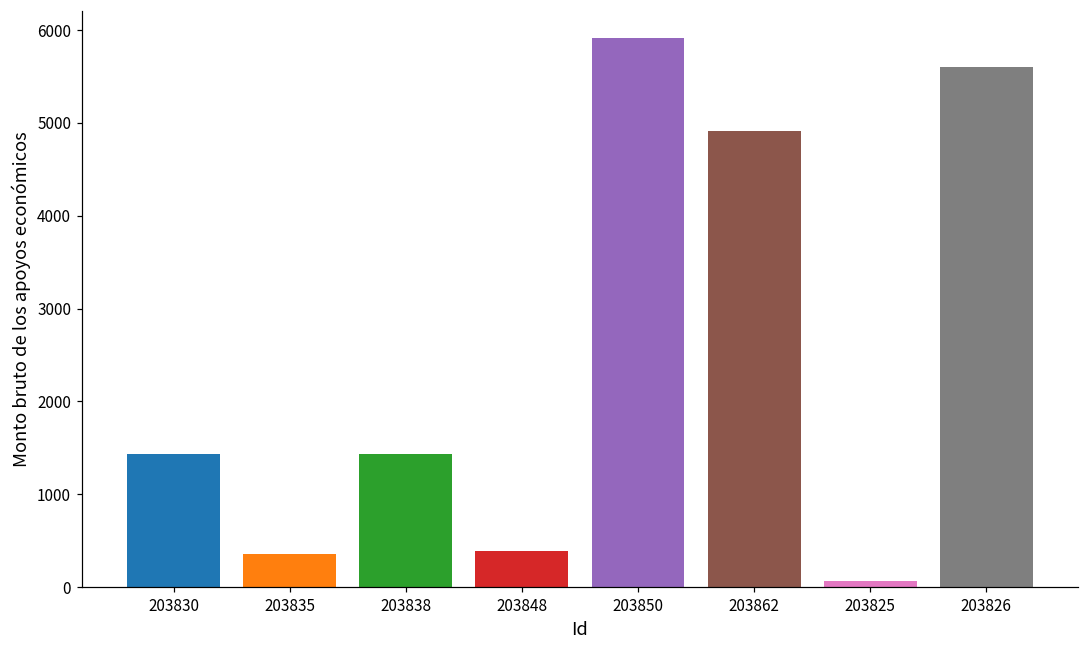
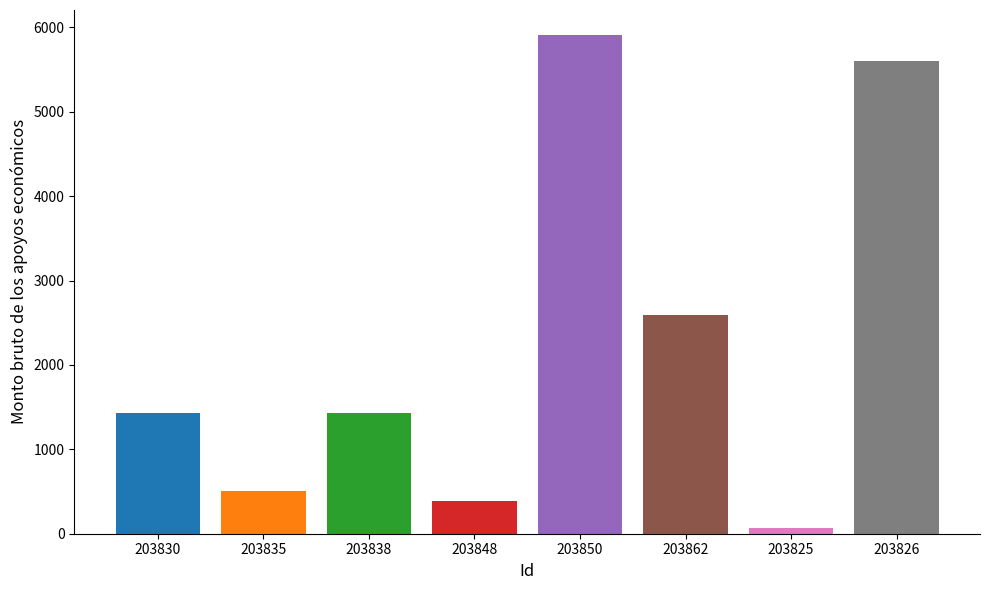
  {
    "203830": 1400,
-   "203835": 400,
+   "203835": 500,
    "203838": 1400,
    "203848": 400,
    "203850": 5900,
-   "203862": 4900,
+   "203862": 2600,
    "203825": 100,
    "203826": 5600
  }
